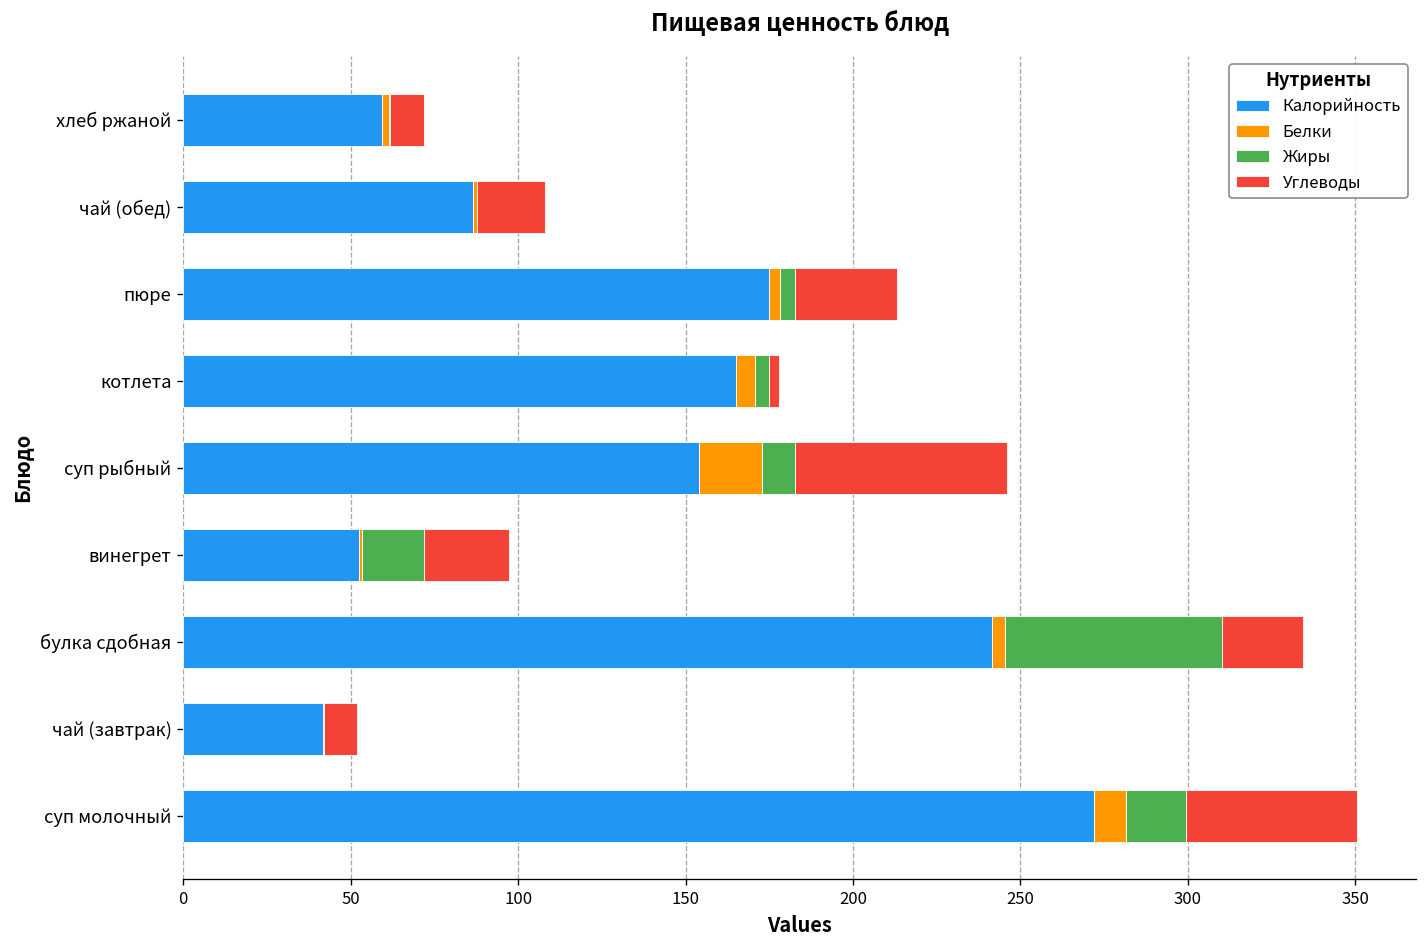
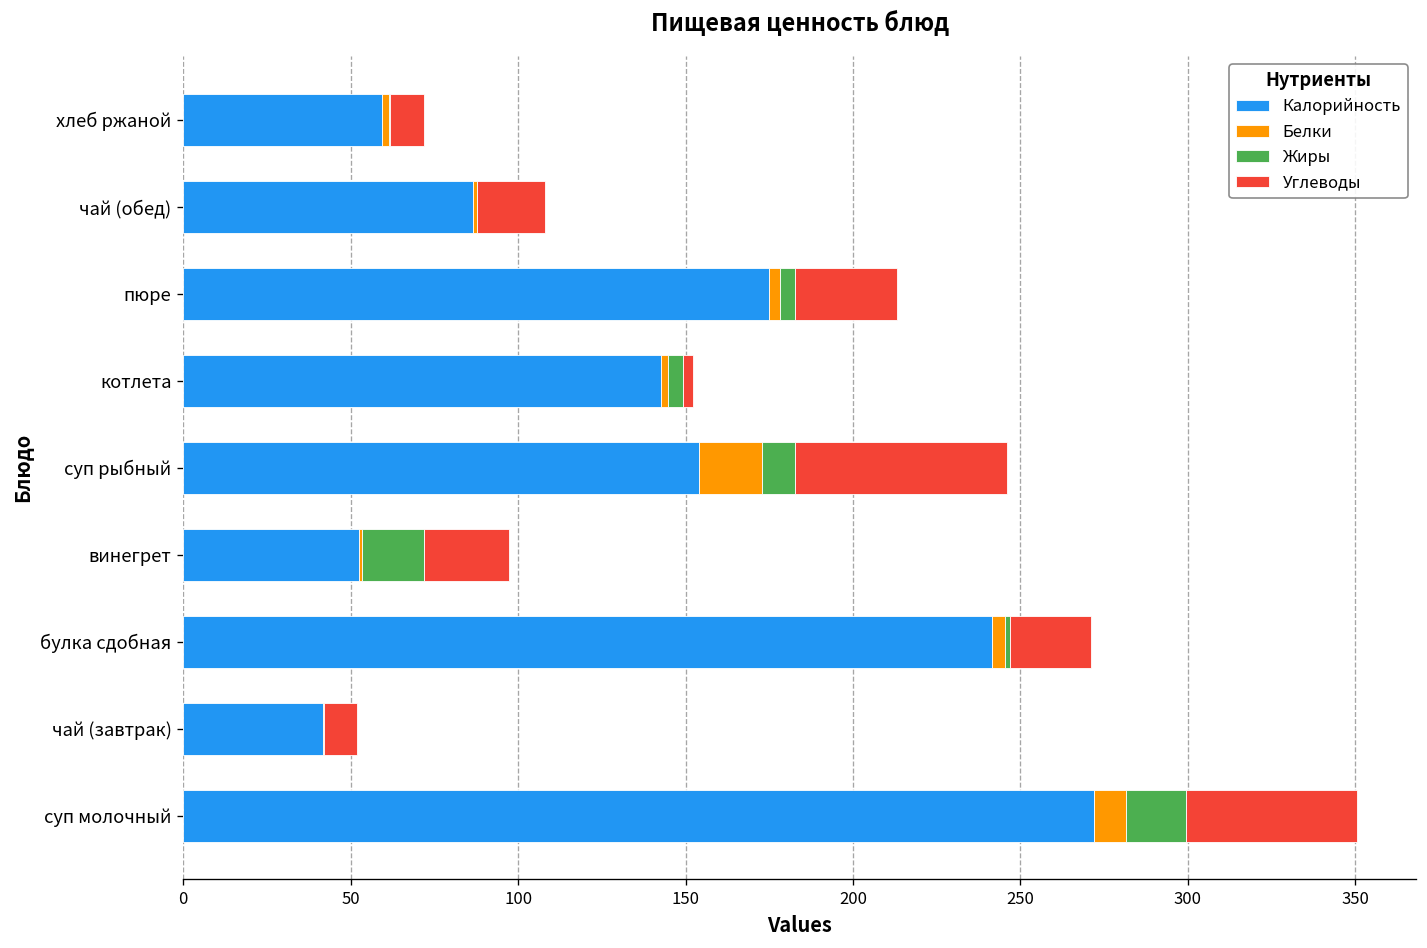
  {
    "Калорийность": {
      "хлеб ржаной": 59,
      "чай (обед)": 87,
      "пюре": 175,
-     "котлета": 165,
+     "котлета": 143,
      "суп рыбный": 154,
      "винегрет": 52,
      "булка сдобная": 241,
      "чай (завтрак)": 42,
      "суп молочный": 272
    },
    "Белки": {
      "хлеб ржаной": 2,
      "чай (обед)": 1,
      "пюре": 3,
-     "котлета": 5,
+     "котлета": 2,
      "суп рыбный": 19,
      "булка сдобная": 4,
      "суп молочный": 9
    },
    "Жиры": {
      "пюре": 5,
      "котлета": 4,
      "суп рыбный": 10,
      "винегрет": 19,
-     "булка сдобная": 65,
+     "булка сдобная": 2,
      "чай (завтрак)": 0,
      "суп молочный": 18
    },
    "Углеводы": {
      "хлеб ржаной": 10,
      "чай (обед)": 20,
      "пюре": 31,
      "котлета": 3,
      "суп рыбный": 63,
      "винегрет": 25,
      "булка сдобная": 24,
      "чай (завтрак)": 10,
      "суп молочный": 51
    }
  }
